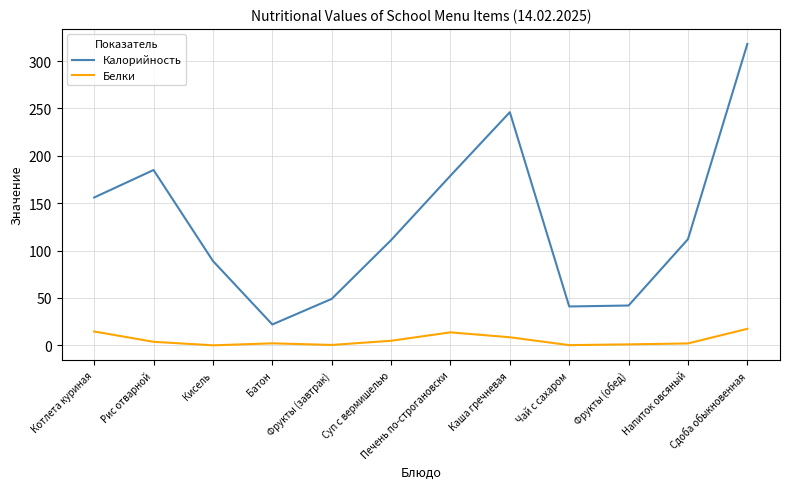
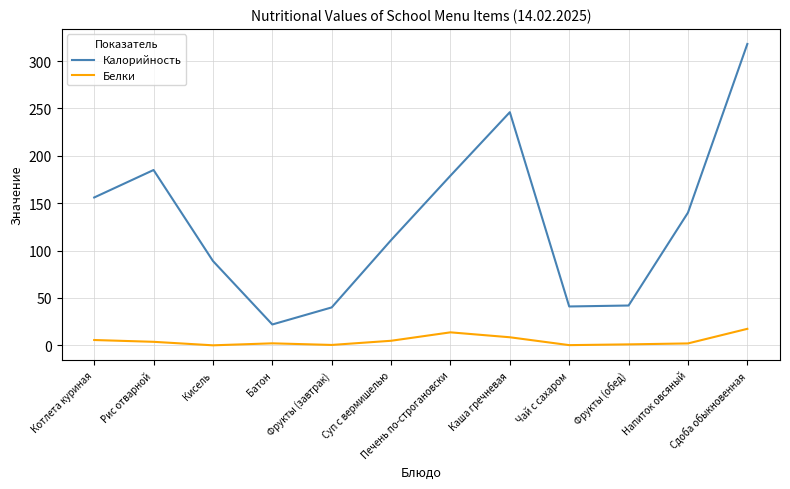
  {
    "Калорийность": {
      "Котлета куриная": 160,
      "Рис отварной": 190,
      "Кисель": 90,
      "Батон": 20,
-     "Фрукты (завтрак)": 50,
+     "Фрукты (завтрак)": 40,
      "Суп с вермишелью": 110,
      "Печень по-строгановски": 180,
      "Каша гречневая": 250,
      "Чай с сахаром": 40,
      "Фрукты (обед)": 40,
-     "Напиток овсяный": 110,
+     "Напиток овсяный": 140,
      "Сдоба обыкновенная": 320
    },
    "Белки": {
-     "Котлета куриная": 15,
+     "Котлета куриная": 6,
      "Рис отварной": 0,
      "Кисель": 0,
      "Батон": 0,
      "Фрукты (завтрак)": 0,
      "Суп с вермишелью": 0,
      "Печень по-строгановски": 10,
      "Каша гречневая": 10,
      "Чай с сахаром": 0,
      "Фрукты (обед)": 0,
      "Напиток овсяный": 0,
      "Сдоба обыкновенная": 20
    }
  }
